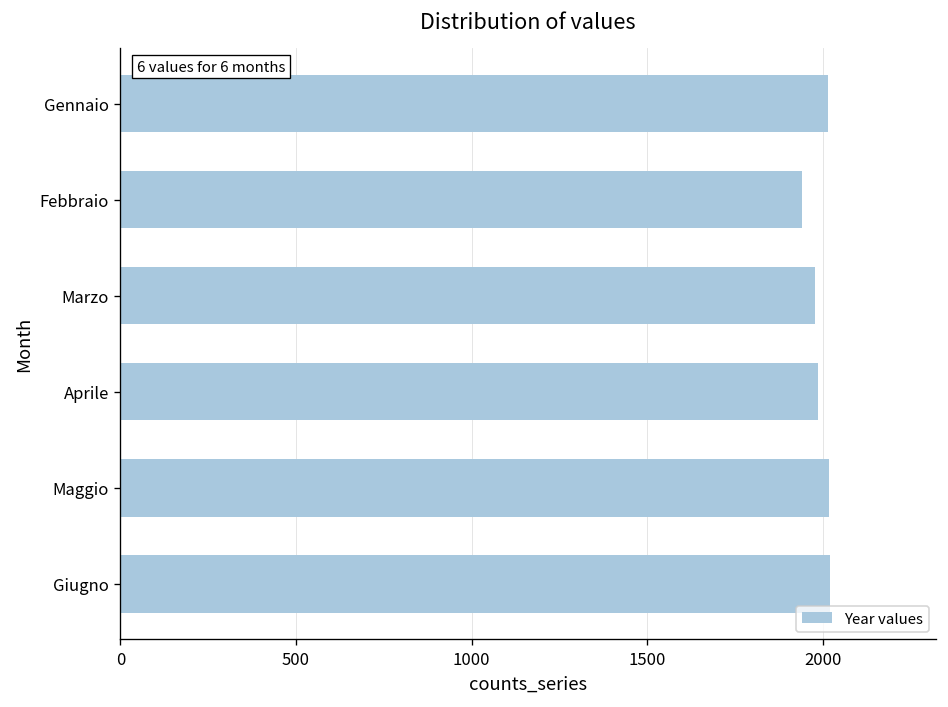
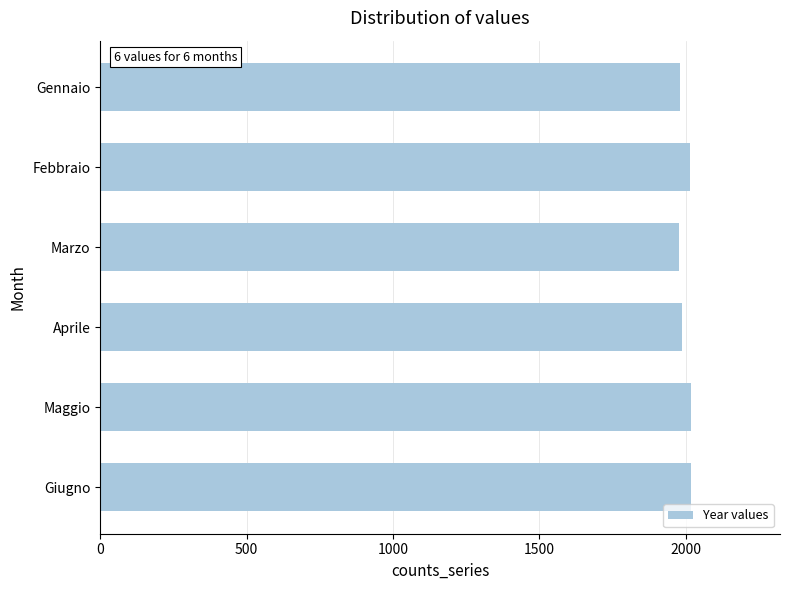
  {
-   "Gennaio": 2020,
-   "Febbraio": 1940,
+   "Gennaio": 1980,
+   "Febbraio": 2020,
    "Marzo": 1980,
    "Aprile": 1990,
    "Maggio": 2020,
    "Giugno": 2020
  }
